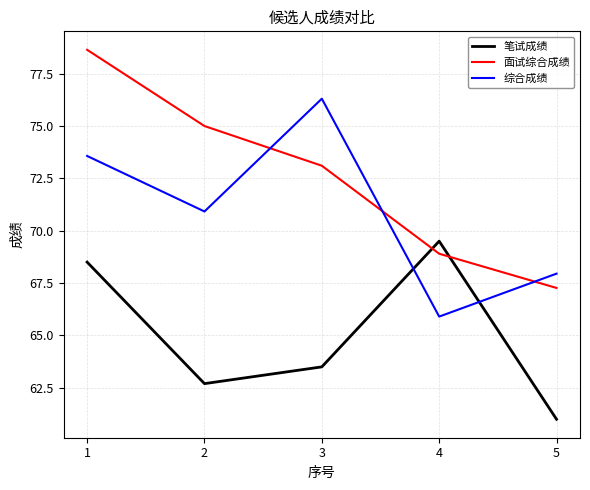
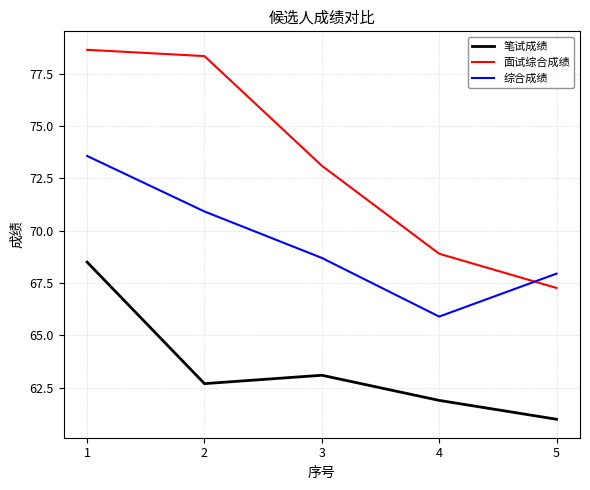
  {
    "笔试成绩": {
      "1": 68.5,
      "2": 62.7,
-     "3": 63.5,
-     "4": 69.5,
+     "3": 63.1,
+     "4": 61.9,
      "5": 61.0
    },
    "面试综合成绩": {
      "1": 78.6,
-     "2": 75.0,
+     "2": 78.3,
      "3": 73.1,
      "4": 68.9,
      "5": 67.3
    },
    "综合成绩": {
      "1": 73.6,
      "2": 70.9,
-     "3": 76.3,
+     "3": 68.7,
      "4": 65.9,
      "5": 68.0
    }
  }
